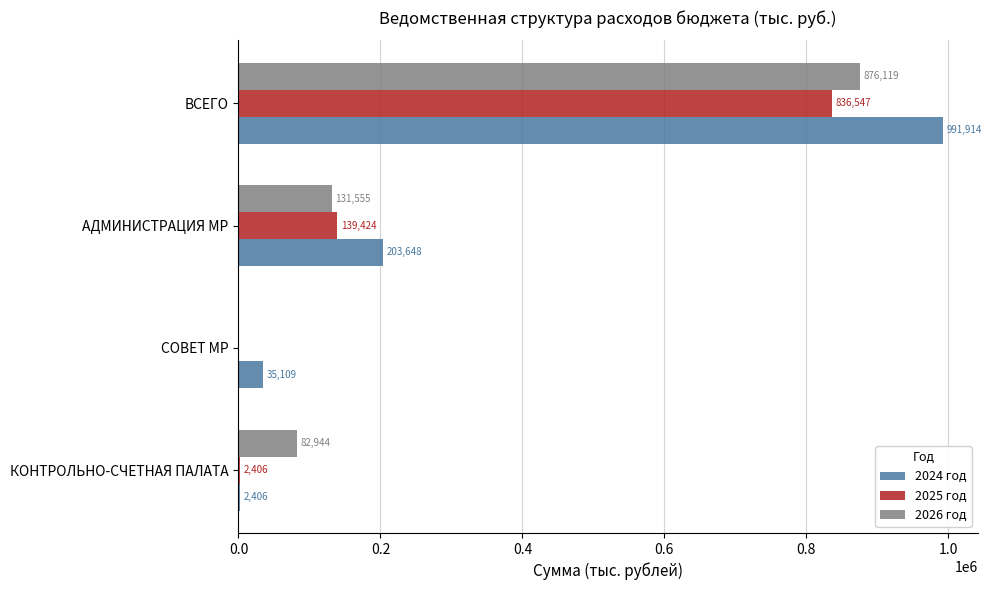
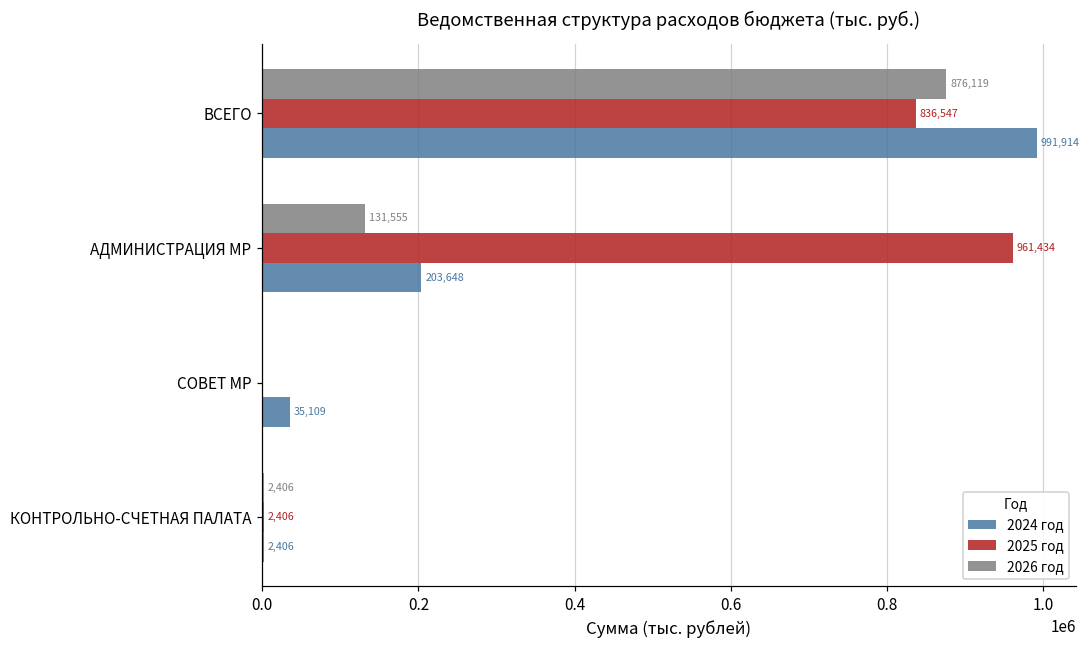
  {
    "2024 год": {
      "ВСЕГО": "991,914",
      "АДМИНИСТРАЦИЯ МР": "203,648",
      "СОВЕТ МР": "35,109",
      "КОНТРОЛЬНО-СЧЕТНАЯ ПАЛАТА": "2,406"
    },
    "2025 год": {
      "ВСЕГО": "836,547",
-     "АДМИНИСТРАЦИЯ МР": "139,424",
+     "АДМИНИСТРАЦИЯ МР": "961,434",
      "КОНТРОЛЬНО-СЧЕТНАЯ ПАЛАТА": "2,406"
    },
    "2026 год": {
      "ВСЕГО": "876,119",
      "АДМИНИСТРАЦИЯ МР": "131,555",
-     "КОНТРОЛЬНО-СЧЕТНАЯ ПАЛАТА": "82,944"
+     "КОНТРОЛЬНО-СЧЕТНАЯ ПАЛАТА": "2,406"
    }
  }
